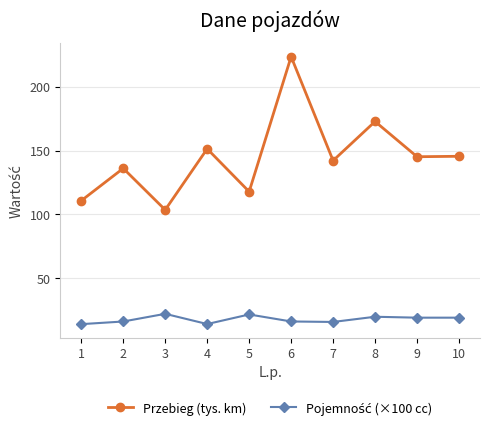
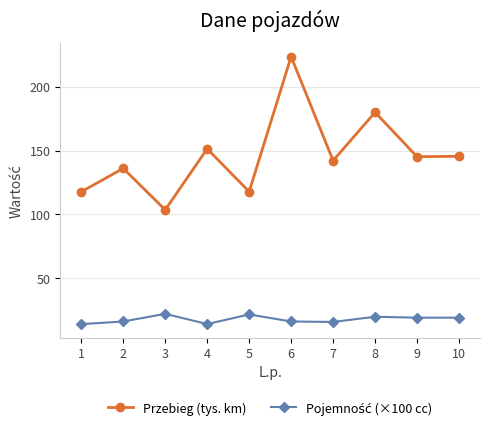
  {
    "Przebieg (tys. km)": {
-     "1": 111,
+     "1": 118,
      "2": 136,
      "3": 104,
      "4": 151,
      "5": 118,
      "6": 224,
      "7": 142,
-     "8": 173,
+     "8": 180,
      "9": 145,
      "10": 146
    },
    "Pojemność (×100 cc)": {
      "1": 14,
      "2": 16,
      "3": 22,
      "4": 14,
      "5": 21,
      "6": 16,
      "7": 16,
      "8": 20,
      "9": 19,
      "10": 19
    }
  }
